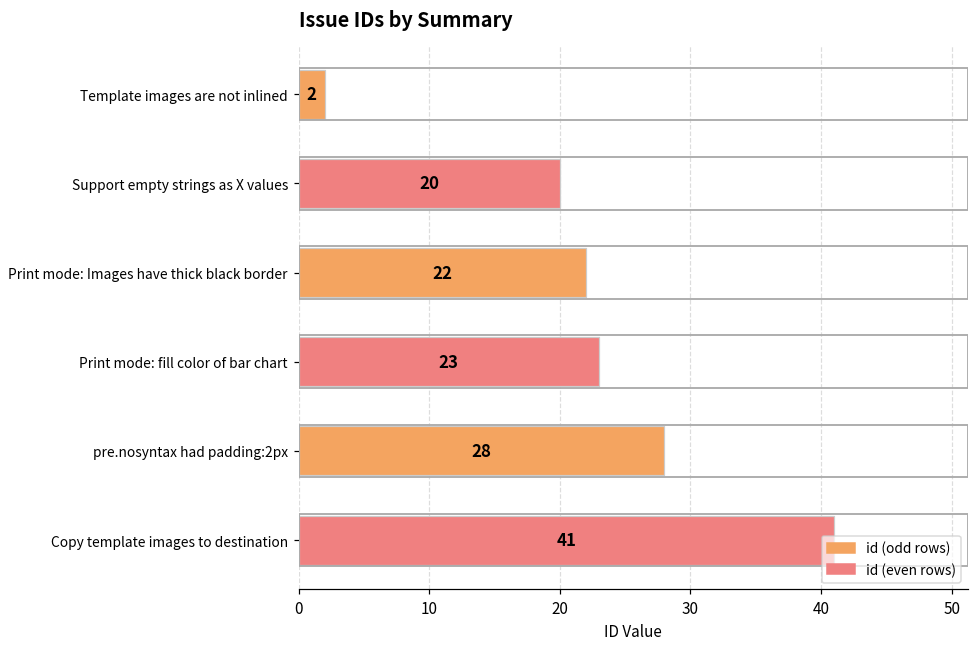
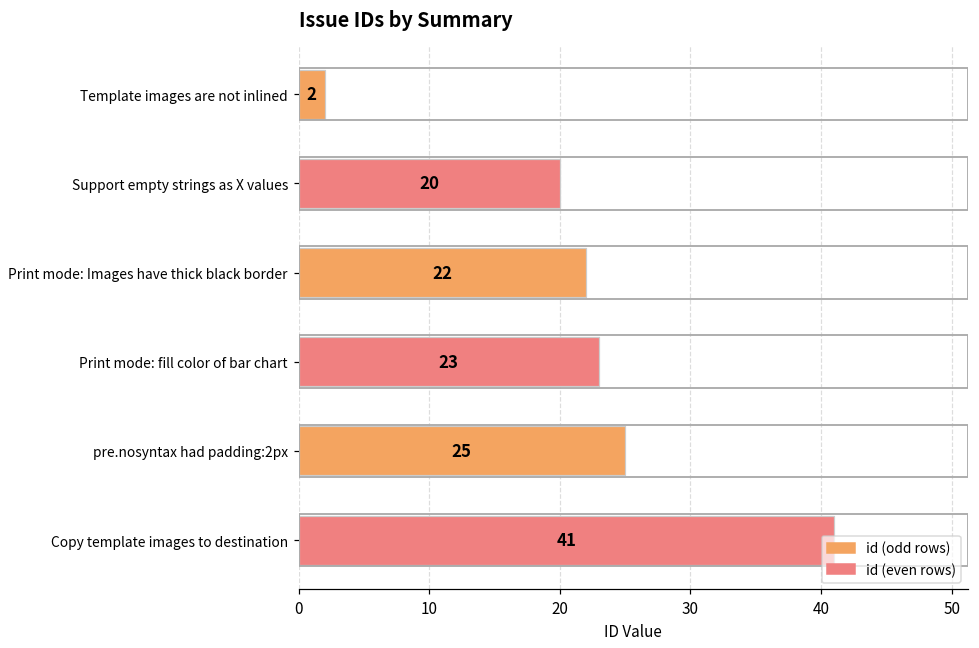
  {
    "Template images are not inlined": 2,
    "Support empty strings as X values": 20,
    "Print mode: Images have thick black border": 22,
    "Print mode: fill color of bar chart": 23,
-   "pre.nosyntax had padding:2px": 28
+   "pre.nosyntax had padding:2px": 25
  }
